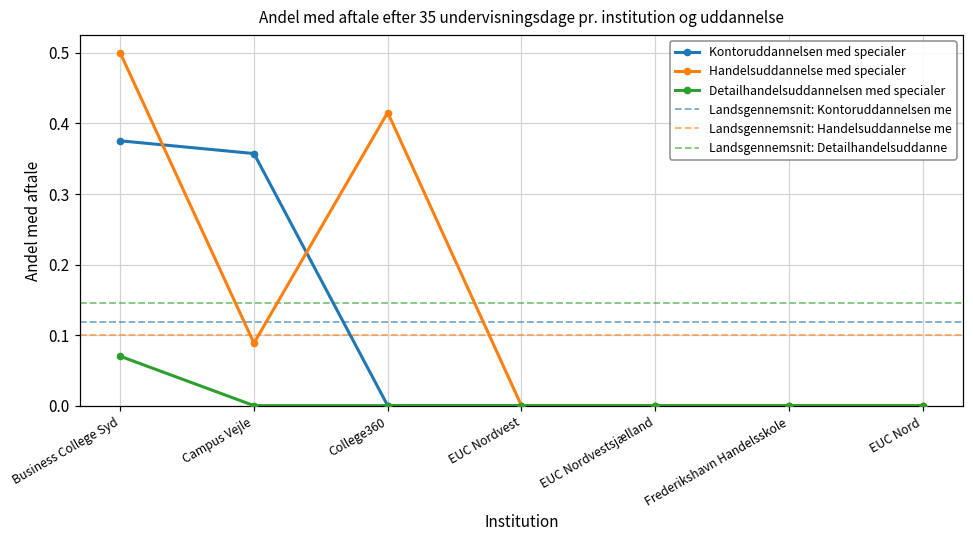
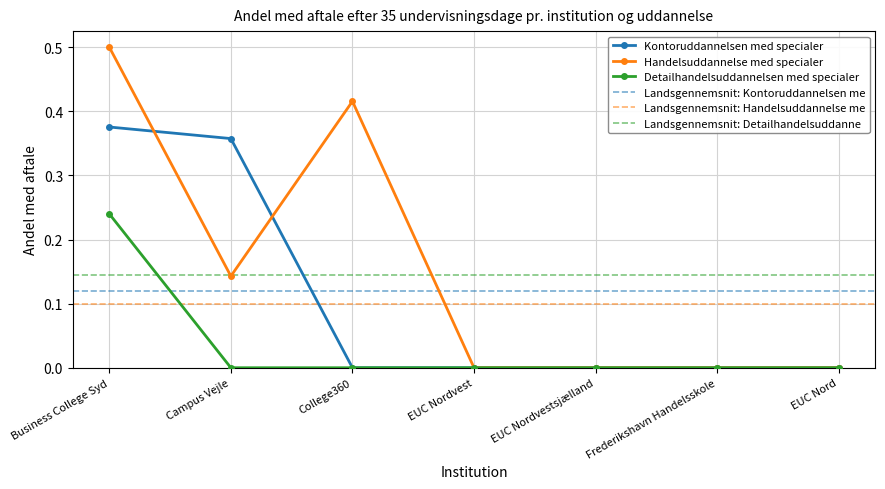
  {
    "Kontoruddannelsen med specialer": {
      "Business College Syd": 0.38,
      "Campus Vejle": 0.36
    },
    "Handelsuddannelse med specialer": {
      "Business College Syd": 0.50,
-     "Campus Vejle": 0.09,
+     "Campus Vejle": 0.14,
      "College360": 0.42
    },
    "Detailhandelsuddannelsen med specialer": {
-     "Business College Syd": 0.07,
+     "Business College Syd": 0.24,
      "Campus Vejle": 0.00
    }
  }
